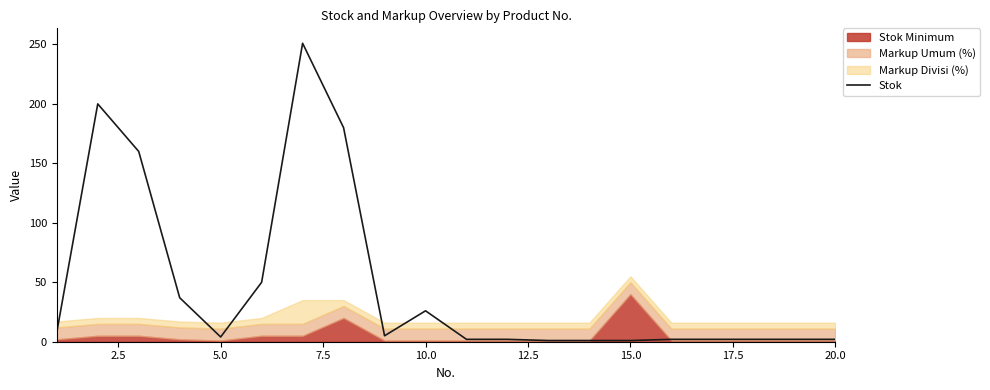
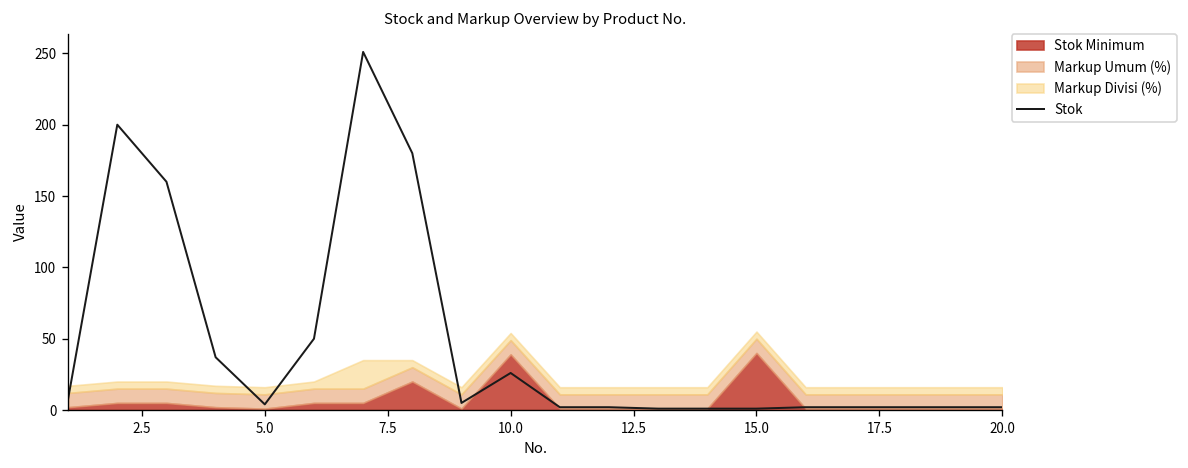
  {
    "Stok": {
      "5.0": 4,
      "10.0": 26,
      "15.0": 1
    },
    "Stok Minimum": {
-     "10.0": 1,
+     "10.0": 39,
      "15.0": 40
    }
  }
